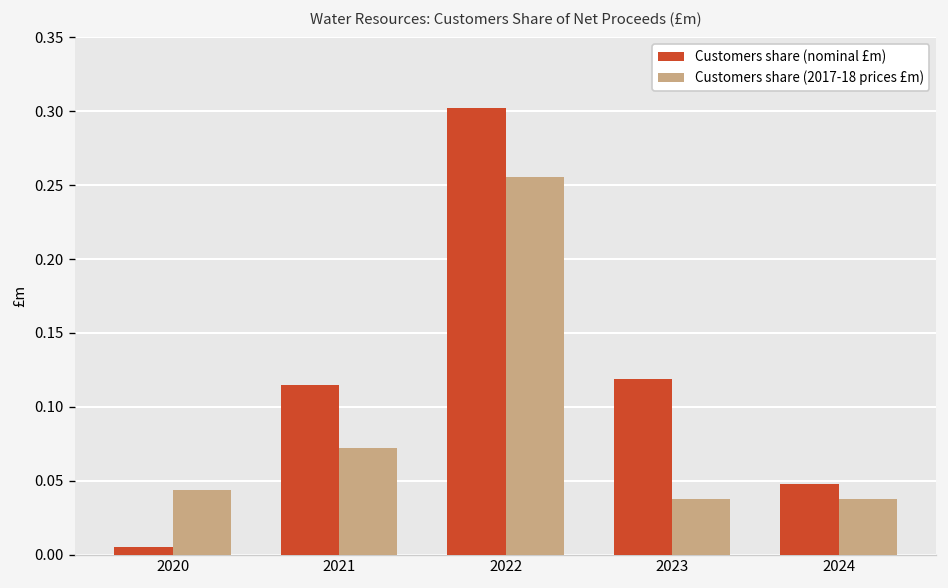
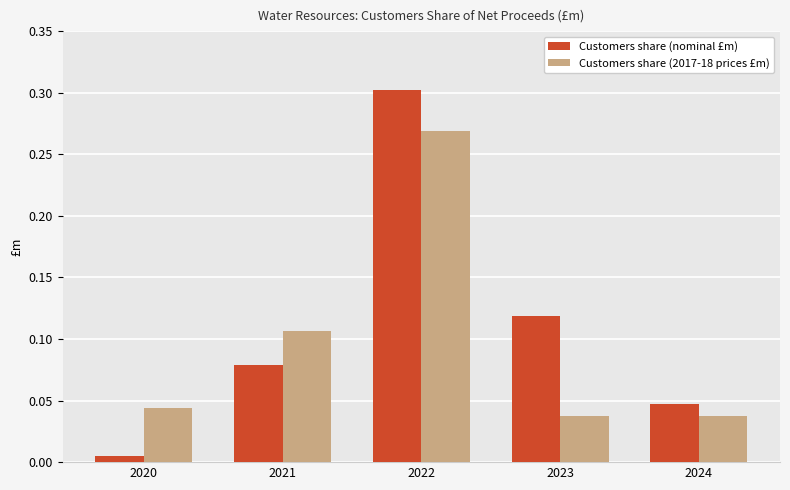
  {
    "Customers share (nominal £m)": {
      "2020": 0.005,
-     "2021": 0.115,
+     "2021": 0.079,
      "2022": 0.302,
      "2023": 0.119,
      "2024": 0.047
    },
    "Customers share (2017-18 prices £m)": {
      "2020": 0.044,
-     "2021": 0.072,
-     "2022": 0.256,
+     "2021": 0.107,
+     "2022": 0.269,
      "2023": 0.038,
      "2024": 0.037
    }
  }
